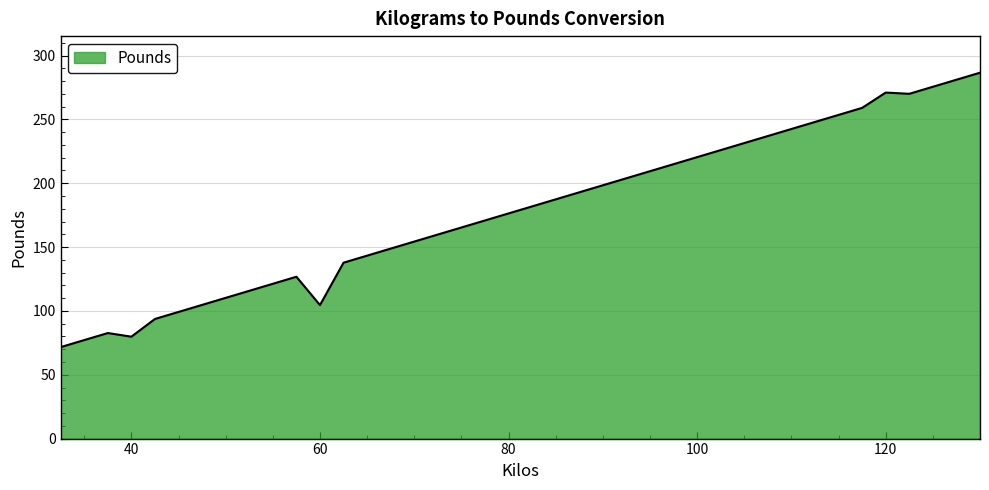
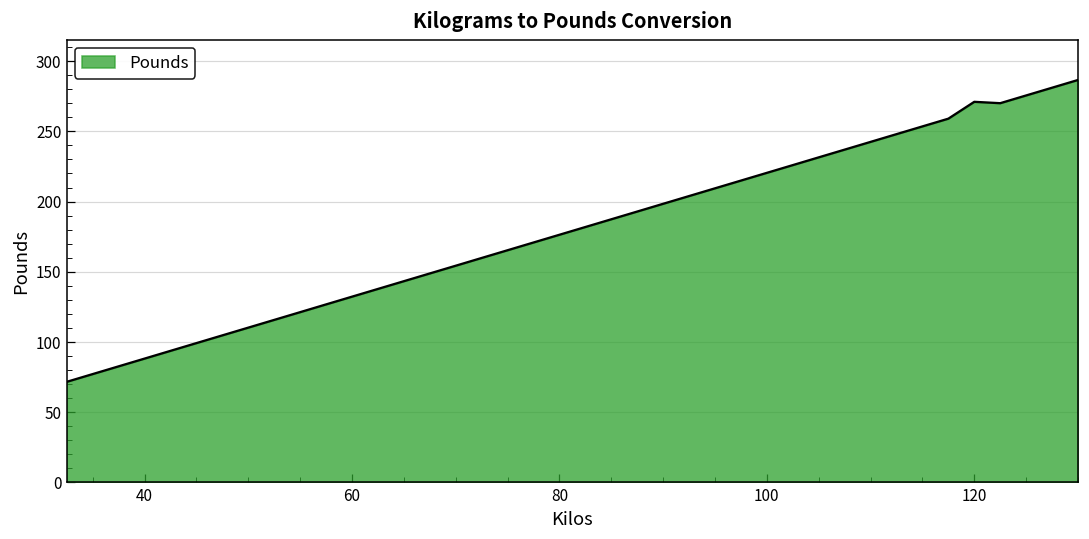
  {
-   "40": 80,
-   "60": 105,
+   "40": 88,
+   "60": 132,
    "80": 176,
    "100": 220,
    "120": 271
  }
